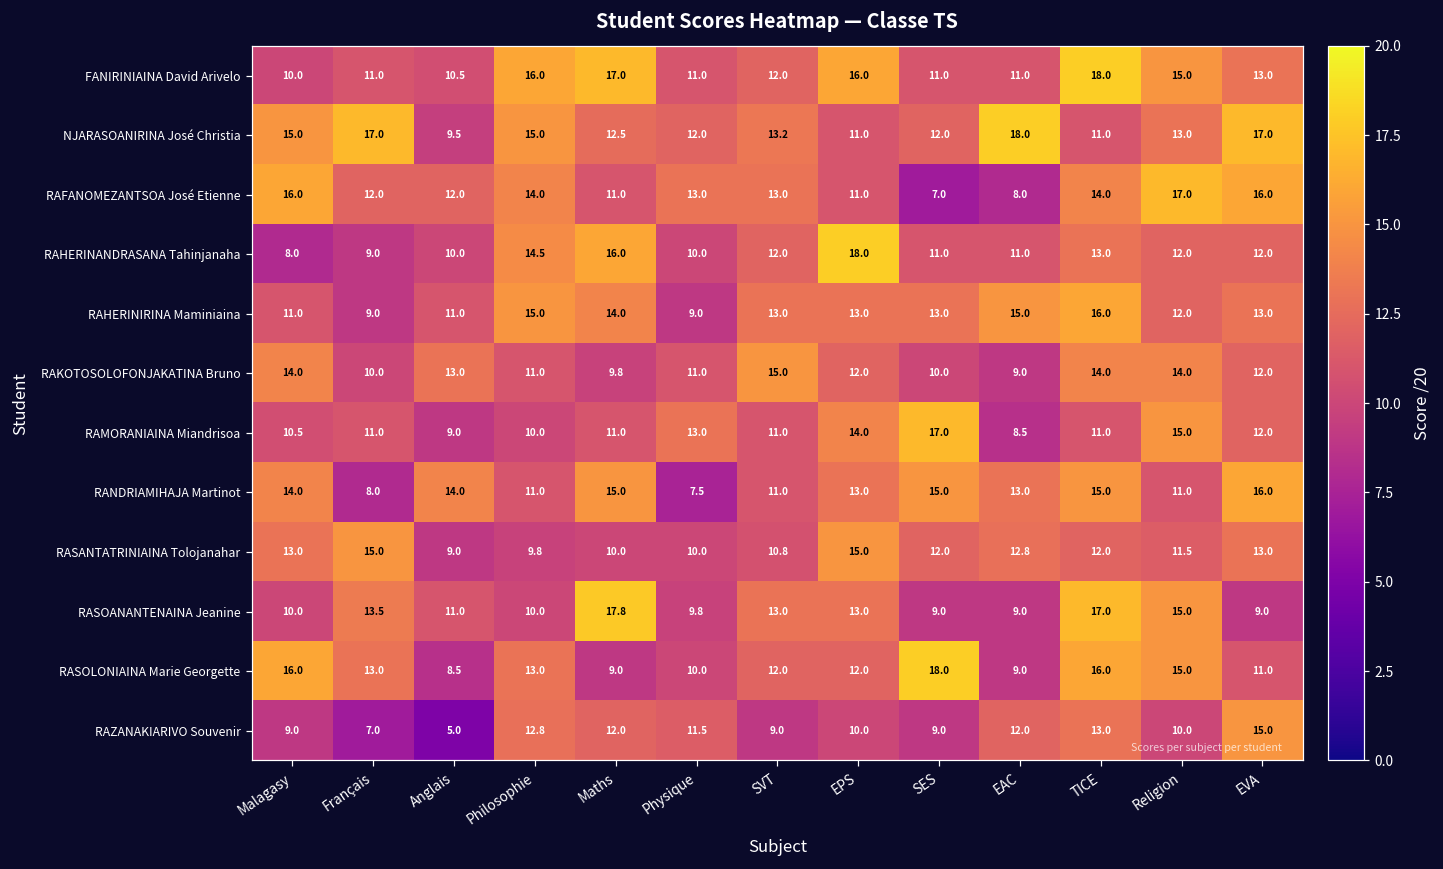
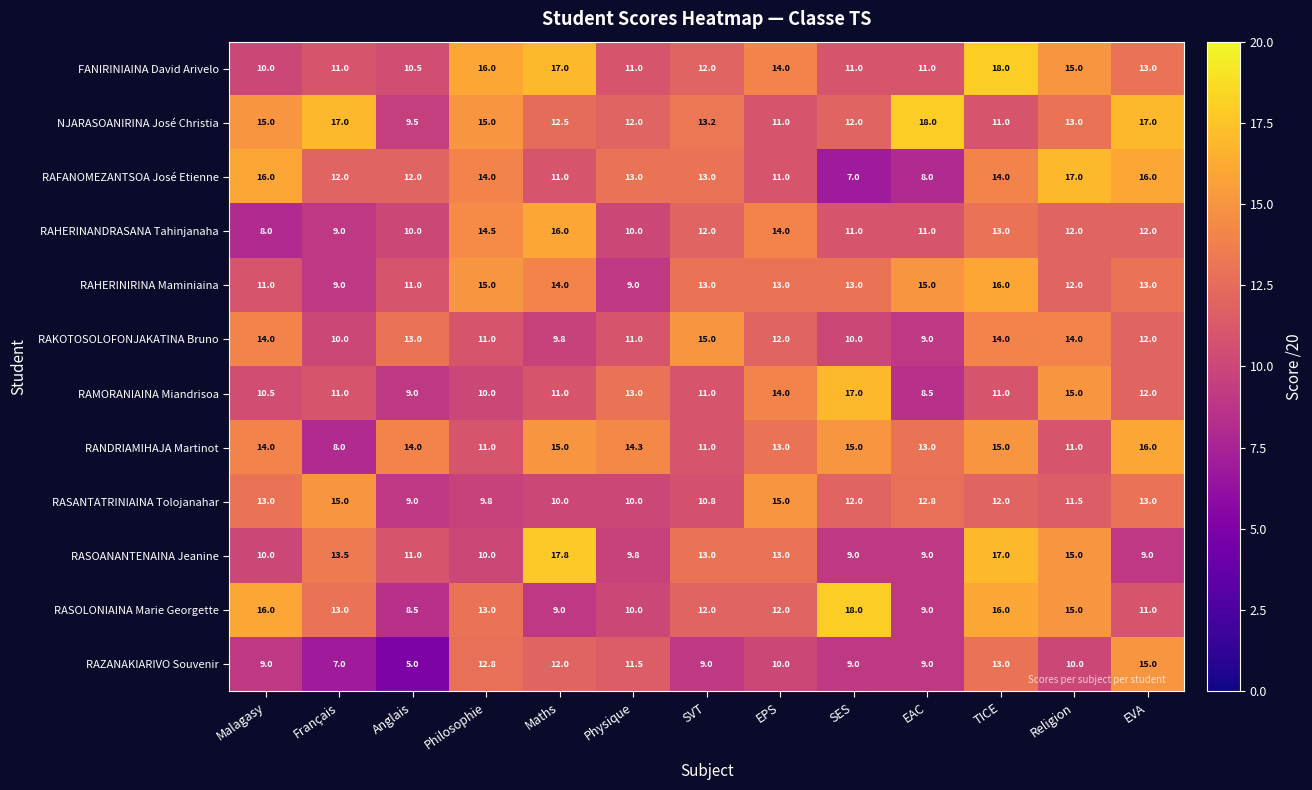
  {
    "FANIRINIAINA David Arivelo": {
      "Malagasy": 10.0,
      "Français": 11.0,
      "Anglais": 10.5,
      "Philosophie": 16.0,
      "Maths": 17.0,
      "Physique": 11.0,
      "SVT": 12.0,
-     "EPS": 16.0,
+     "EPS": 14.0,
      "SES": 11.0,
      "EAC": 11.0,
      "TICE": 18.0,
      "Religion": 15.0,
      "EVA": 13.0
    },
    "NJARASOANIRINA José Christia": {
      "Malagasy": 15.0,
      "Français": 17.0,
      "Anglais": 9.5,
      "Philosophie": 15.0,
      "Maths": 12.5,
      "Physique": 12.0,
      "SVT": 13.2,
      "EPS": 11.0,
      "SES": 12.0,
      "EAC": 18.0,
      "TICE": 11.0,
      "Religion": 13.0,
      "EVA": 17.0
    },
    "RAFANOMEZANTSOA José Etienne": {
      "Malagasy": 16.0,
      "Français": 12.0,
      "Anglais": 12.0,
      "Philosophie": 14.0,
      "Maths": 11.0,
      "Physique": 13.0,
      "SVT": 13.0,
      "EPS": 11.0,
      "SES": 7.0,
      "EAC": 8.0,
      "TICE": 14.0,
      "Religion": 17.0,
      "EVA": 16.0
    },
    "RAHERINANDRASANA Tahinjanaha": {
      "Malagasy": 8.0,
      "Français": 9.0,
      "Anglais": 10.0,
      "Philosophie": 14.5,
      "Maths": 16.0,
      "Physique": 10.0,
      "SVT": 12.0,
-     "EPS": 18.0,
+     "EPS": 14.0,
      "SES": 11.0,
      "EAC": 11.0,
      "TICE": 13.0,
      "Religion": 12.0,
      "EVA": 12.0
    },
    "RAHERINIRINA Maminiaina": {
      "Malagasy": 11.0,
      "Français": 9.0,
      "Anglais": 11.0,
      "Philosophie": 15.0,
      "Maths": 14.0,
      "Physique": 9.0,
      "SVT": 13.0,
      "EPS": 13.0,
      "SES": 13.0,
      "EAC": 15.0,
      "TICE": 16.0,
      "Religion": 12.0,
      "EVA": 13.0
    },
    "RAKOTOSOLOFONJAKATINA Bruno": {
      "Malagasy": 14.0,
      "Français": 10.0,
      "Anglais": 13.0,
      "Philosophie": 11.0,
      "Maths": 9.8,
      "Physique": 11.0,
      "SVT": 15.0,
      "EPS": 12.0,
      "SES": 10.0,
      "EAC": 9.0,
      "TICE": 14.0,
      "Religion": 14.0,
      "EVA": 12.0
    },
    "RAMORANIAINA Miandrisoa": {
      "Malagasy": 10.5,
      "Français": 11.0,
      "Anglais": 9.0,
      "Philosophie": 10.0,
      "Maths": 11.0,
      "Physique": 13.0,
      "SVT": 11.0,
      "EPS": 14.0,
      "SES": 17.0,
      "EAC": 8.5,
      "TICE": 11.0,
      "Religion": 15.0,
      "EVA": 12.0
    },
    "RANDRIAMIHAJA Martinot": {
      "Malagasy": 14.0,
      "Français": 8.0,
      "Anglais": 14.0,
      "Philosophie": 11.0,
      "Maths": 15.0,
-     "Physique": 7.5,
+     "Physique": 14.3,
      "SVT": 11.0,
      "EPS": 13.0,
      "SES": 15.0,
      "EAC": 13.0,
      "TICE": 15.0,
      "Religion": 11.0,
      "EVA": 16.0
    },
    "RASANTATRINIAINA Tolojanahar": {
      "Malagasy": 13.0,
      "Français": 15.0,
      "Anglais": 9.0,
      "Philosophie": 9.8,
      "Maths": 10.0,
      "Physique": 10.0,
      "SVT": 10.8,
      "EPS": 15.0,
      "SES": 12.0,
      "EAC": 12.8,
      "TICE": 12.0,
      "Religion": 11.5,
      "EVA": 13.0
    },
    "RASOANANTENAINA Jeanine": {
      "Malagasy": 10.0,
      "Français": 13.5,
      "Anglais": 11.0,
      "Philosophie": 10.0,
      "Maths": 17.8,
      "Physique": 9.8,
      "SVT": 13.0,
      "EPS": 13.0,
      "SES": 9.0,
      "EAC": 9.0,
      "TICE": 17.0,
      "Religion": 15.0,
      "EVA": 9.0
    },
    "RASOLONIAINA Marie Georgette": {
      "Malagasy": 16.0,
      "Français": 13.0,
      "Anglais": 8.5,
      "Philosophie": 13.0,
      "Maths": 9.0,
      "Physique": 10.0,
      "SVT": 12.0,
      "EPS": 12.0,
      "SES": 18.0,
      "EAC": 9.0,
      "TICE": 16.0,
      "Religion": 15.0,
      "EVA": 11.0
    },
    "RAZANAKIARIVO Souvenir": {
      "Malagasy": 9.0,
      "Français": 7.0,
      "Anglais": 5.0,
      "Philosophie": 12.8,
      "Maths": 12.0,
      "Physique": 11.5,
      "SVT": 9.0,
      "EPS": 10.0,
      "SES": 9.0,
-     "EAC": 12.0,
+     "EAC": 9.0,
      "TICE": 13.0,
      "EVA": 15.0
    }
  }
